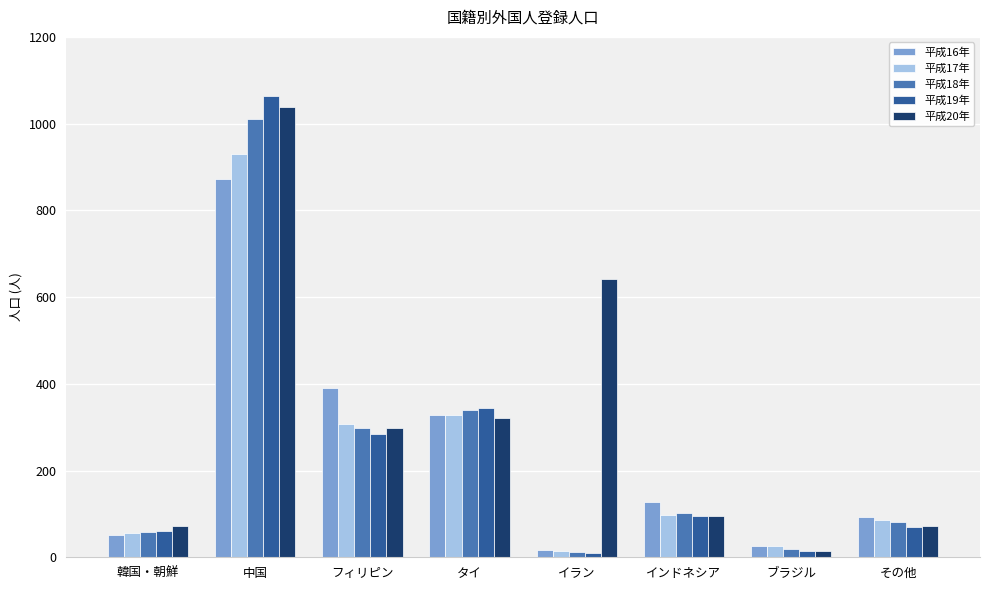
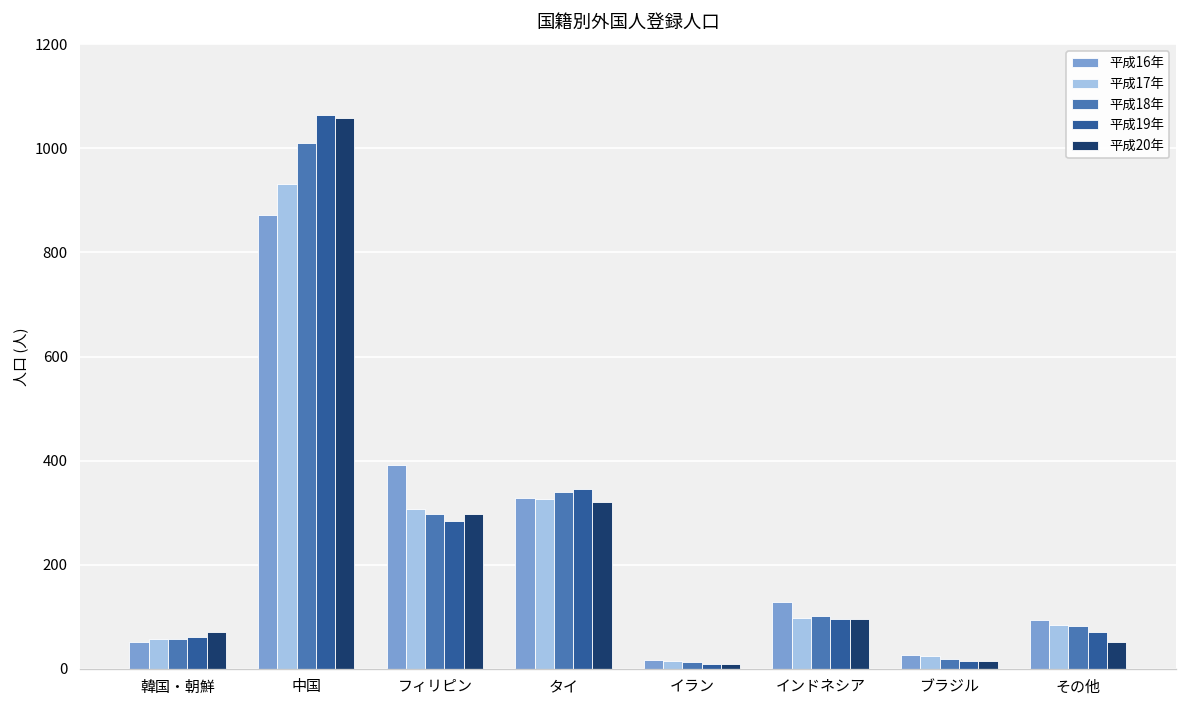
  {
    "平成20年": {
      "韓国・朝鮮": 70,
-     "中国": 1040,
+     "中国": 1060,
      "フィリピン": 300,
      "タイ": 320,
-     "イラン": 640,
+     "イラン": 10,
      "インドネシア": 100,
      "ブラジル": 10,
-     "その他": 70
+     "その他": 50
    }
  }
